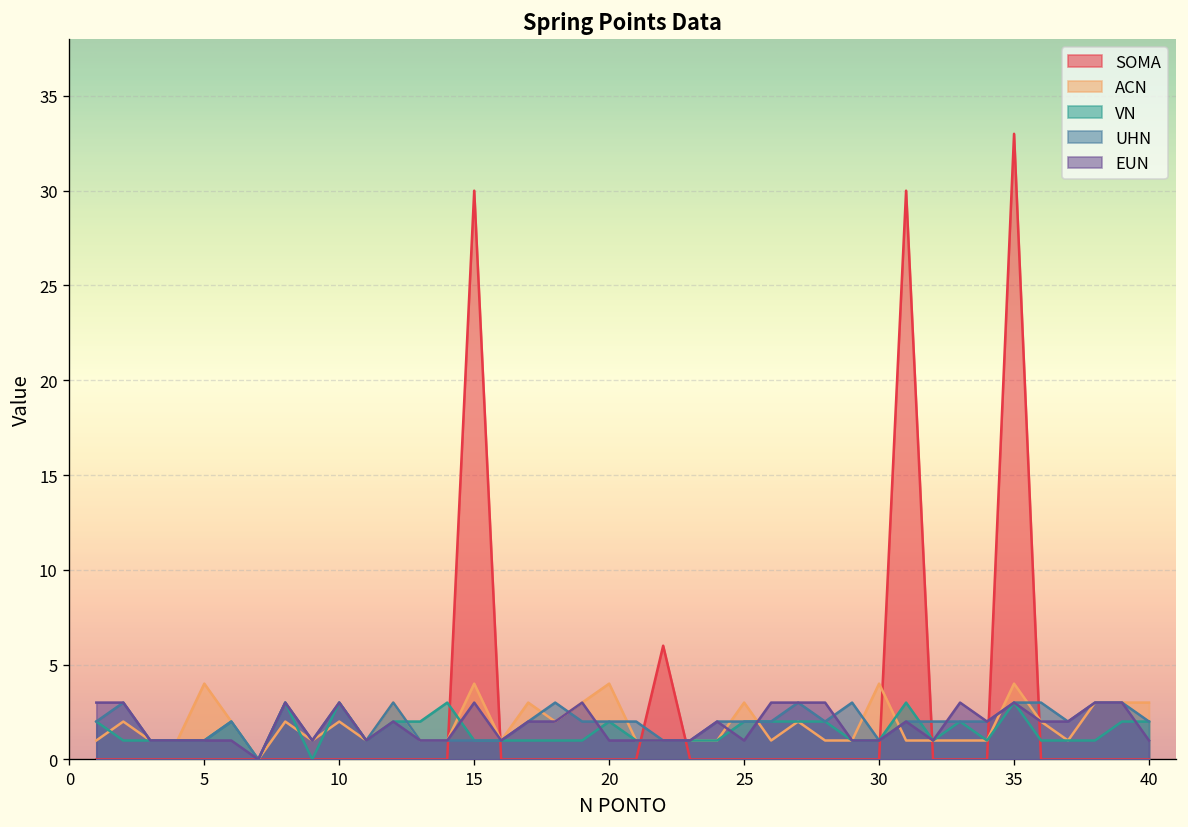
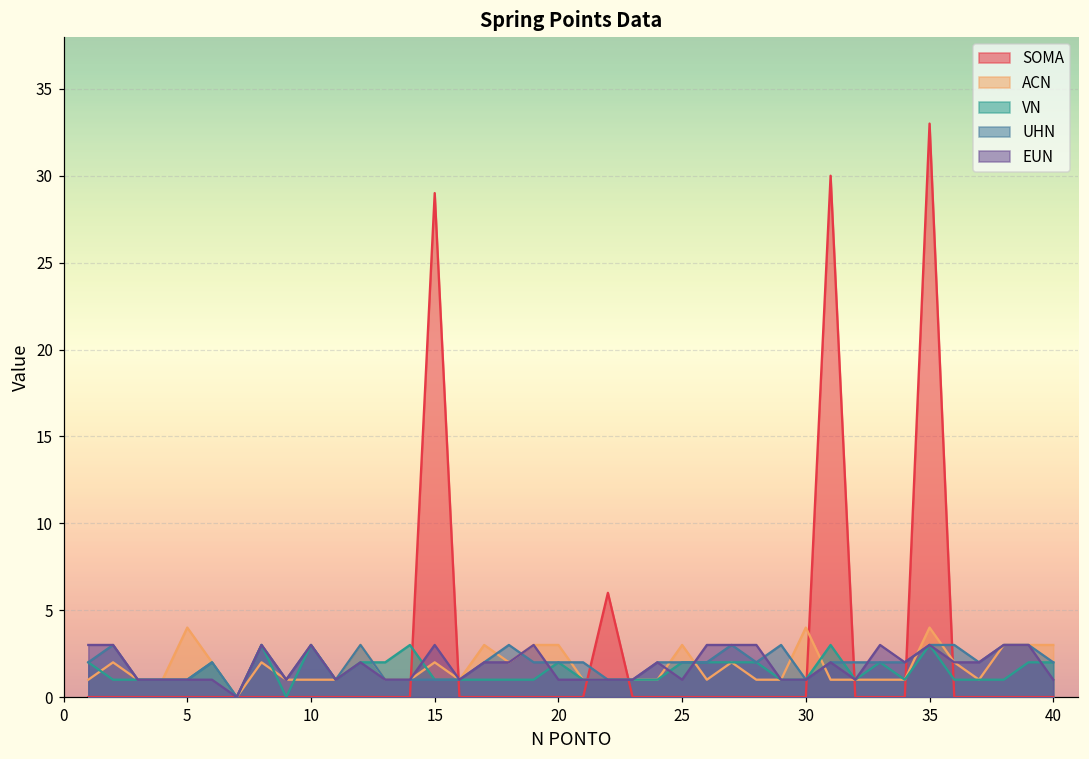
  {
    "SOMA": {
      "5": 0,
      "10": 0,
-     "15": 30,
+     "15": 29,
      "20": 0,
      "25": 0,
      "30": 0,
      "35": 33,
      "40": 0
    },
    "ACN": {
      "5": 4,
-     "10": 2,
-     "15": 4,
-     "20": 4,
+     "10": 1,
+     "15": 2,
+     "20": 3,
      "25": 3,
      "30": 4,
      "35": 4,
      "40": 3
    }
  }
